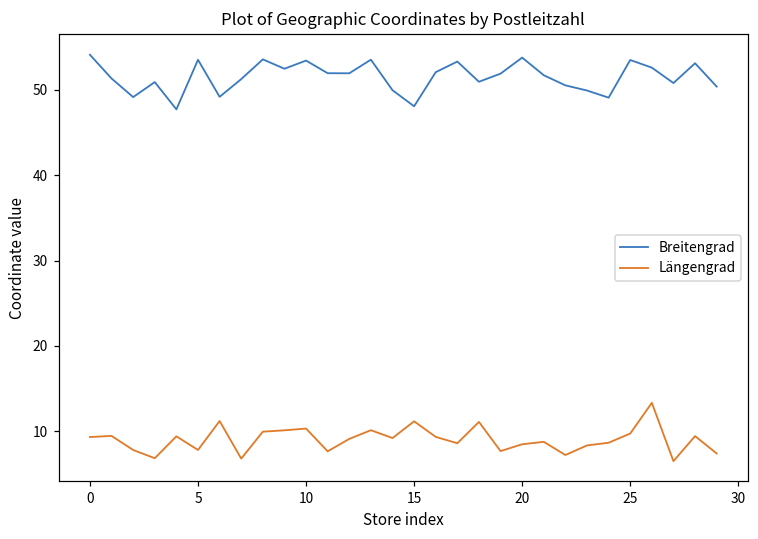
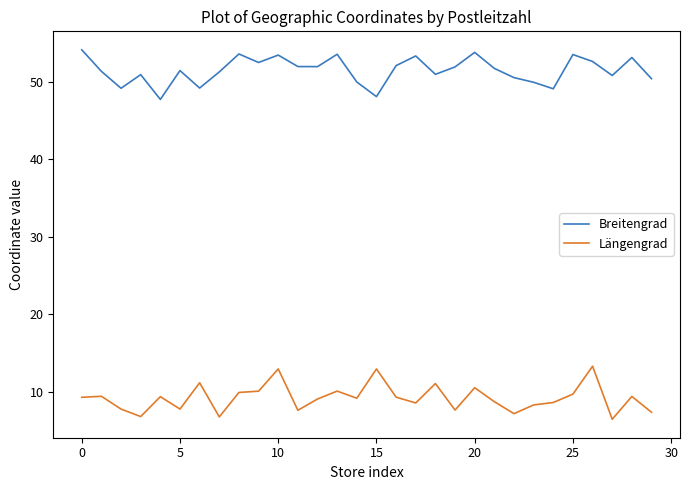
  {
    "Breitengrad": {
      "0": 54,
-     "5": 54,
+     "5": 51,
      "10": 53,
      "15": 48,
      "20": 54,
      "25": 54
    },
    "Längengrad": {
      "0": 9,
      "5": 8,
-     "10": 10,
-     "15": 11,
-     "20": 8,
+     "10": 13,
+     "15": 13,
+     "20": 11,
      "25": 10
    }
  }
